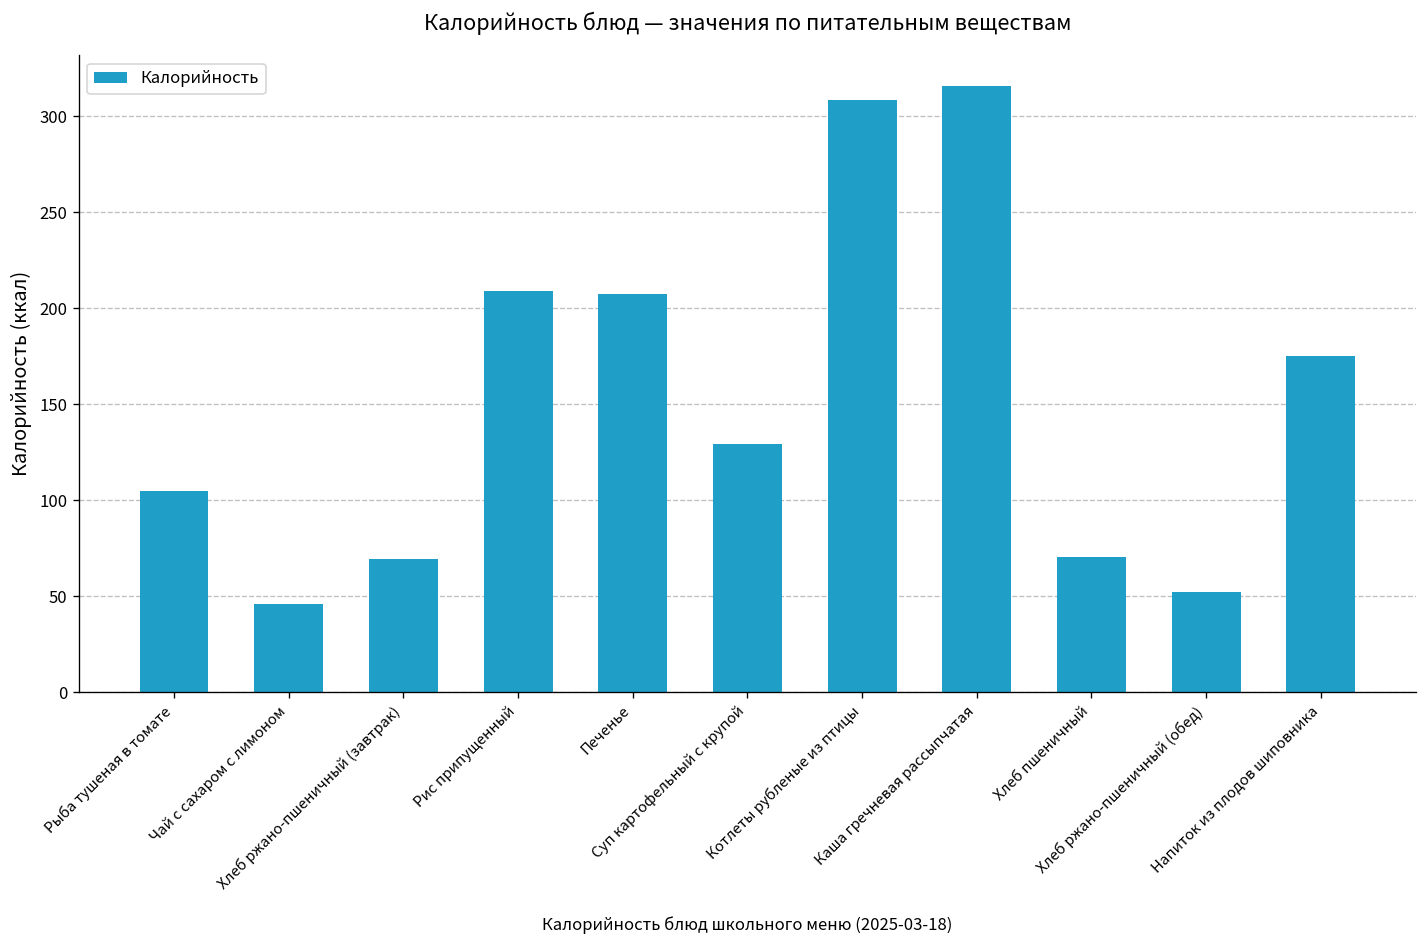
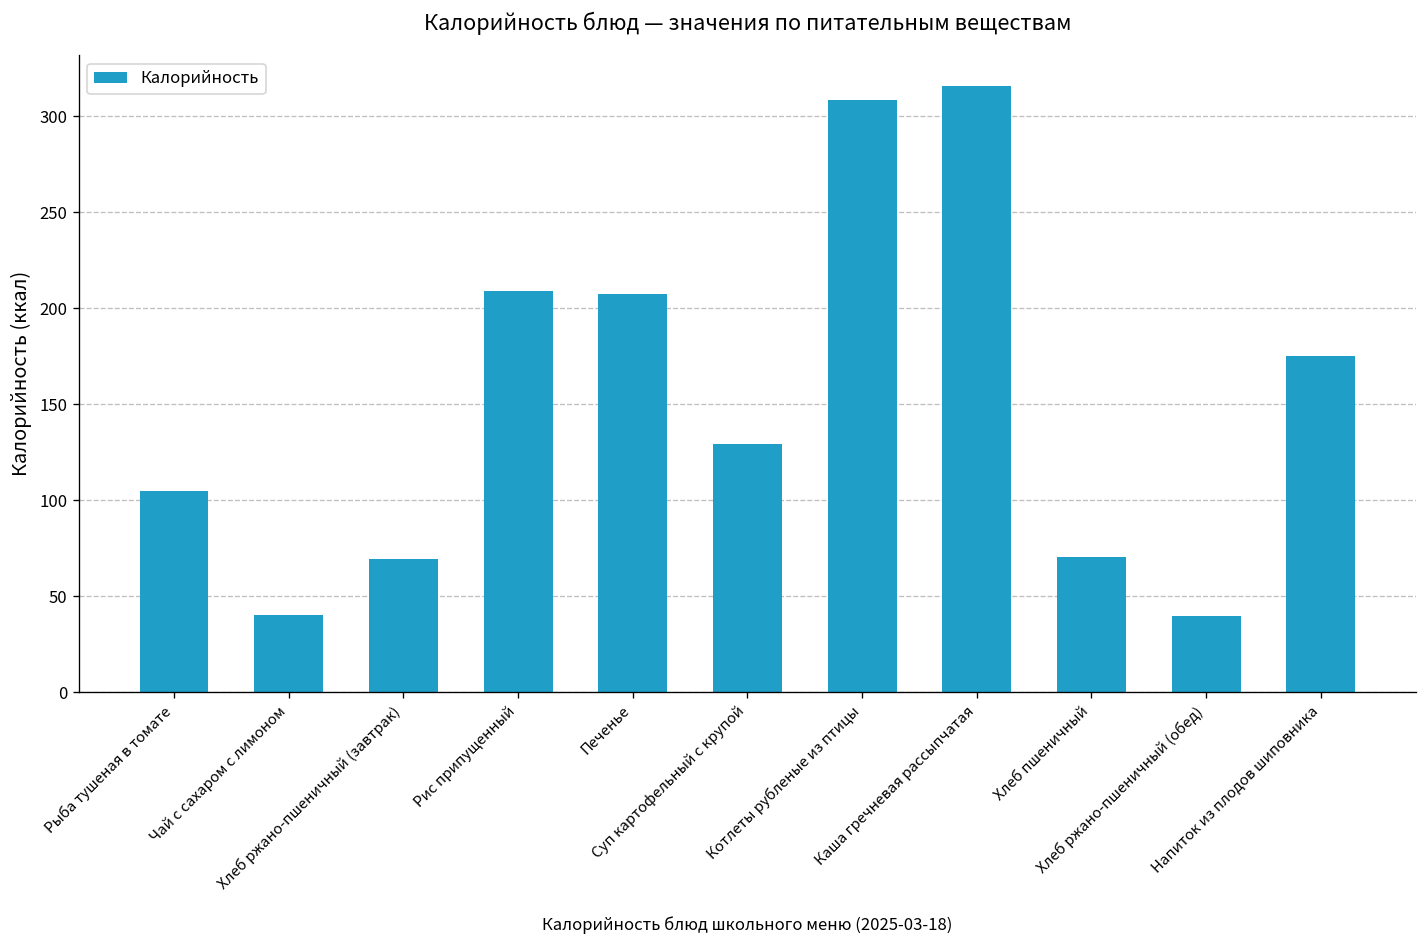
  {
    "Рыба тушеная в томате": 105,
-   "Чай с сахаром с лимоном": 46,
+   "Чай с сахаром с лимоном": 40,
    "Хлеб ржано-пшеничный (завтрак)": 70,
    "Рис припущенный": 209,
    "Печенье": 208,
    "Суп картофельный с крупой": 130,
    "Котлеты рубленые из птицы": 309,
    "Каша гречневая рассыпчатая": 316,
    "Хлеб пшеничный": 71,
-   "Хлеб ржано-пшеничный (обед)": 52,
+   "Хлеб ржано-пшеничный (обед)": 40,
    "Напиток из плодов шиповника": 175
  }
